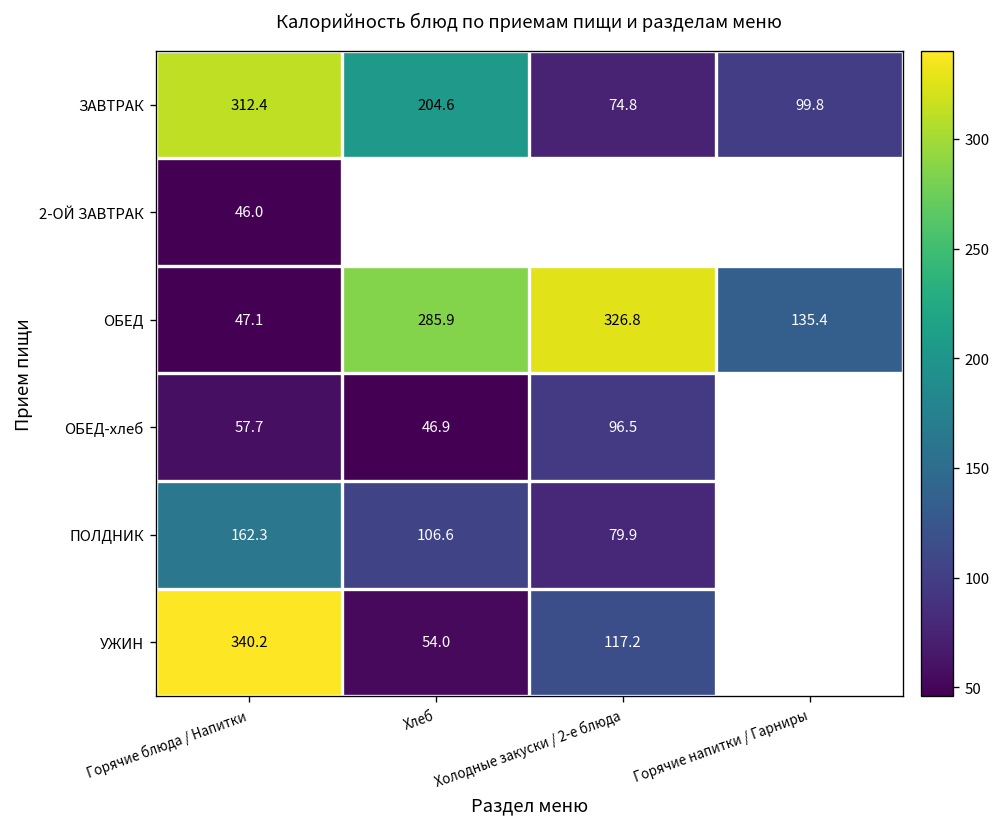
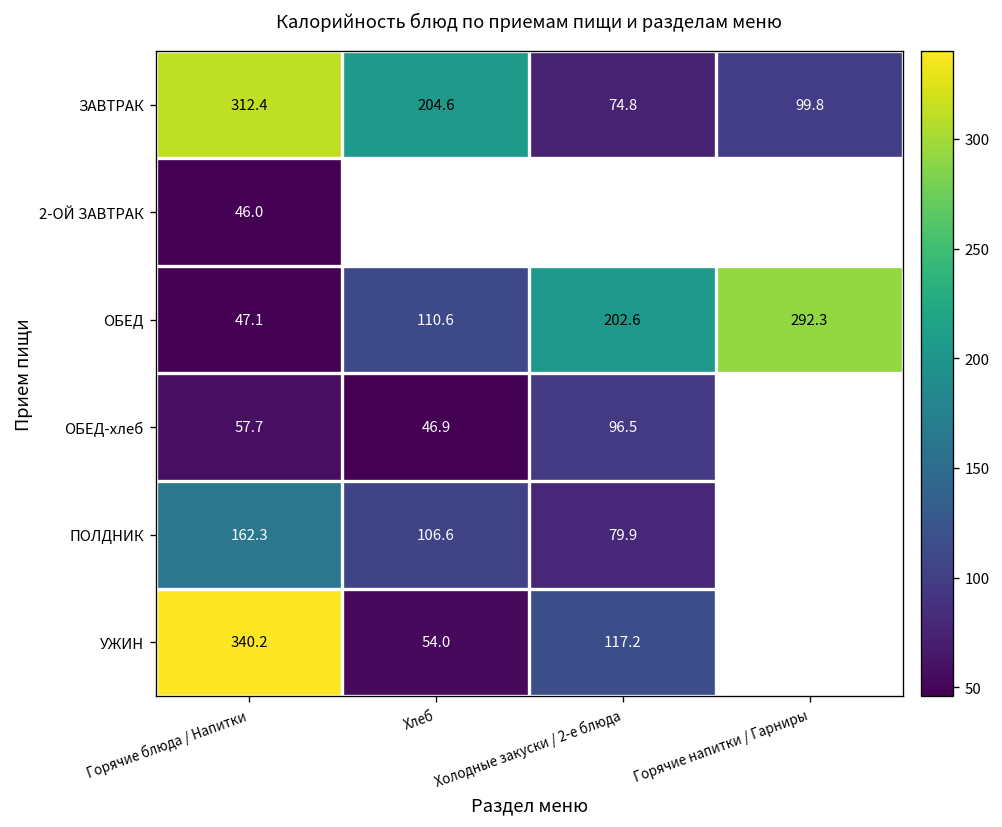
  {
    "ЗАВТРАК": {
      "Горячие блюда / Напитки": 312.4,
      "Хлеб": 204.6,
      "Холодные закуски / 2-е блюда": 74.8,
      "Горячие напитки / Гарниры": 99.8
    },
    "2-ОЙ ЗАВТРАК": {
      "Горячие блюда / Напитки": 46.0
    },
    "ОБЕД": {
      "Горячие блюда / Напитки": 47.1,
-     "Хлеб": 285.9,
-     "Холодные закуски / 2-е блюда": 326.8,
-     "Горячие напитки / Гарниры": 135.4
+     "Хлеб": 110.6,
+     "Холодные закуски / 2-е блюда": 202.6,
+     "Горячие напитки / Гарниры": 292.3
    },
    "ОБЕД-хлеб": {
      "Горячие блюда / Напитки": 57.7,
      "Хлеб": 46.9,
      "Холодные закуски / 2-е блюда": 96.5
    },
    "ПОЛДНИК": {
      "Горячие блюда / Напитки": 162.3,
      "Хлеб": 106.6,
      "Холодные закуски / 2-е блюда": 79.9
    },
    "УЖИН": {
      "Горячие блюда / Напитки": 340.2,
      "Хлеб": 54.0,
      "Холодные закуски / 2-е блюда": 117.2
    }
  }
